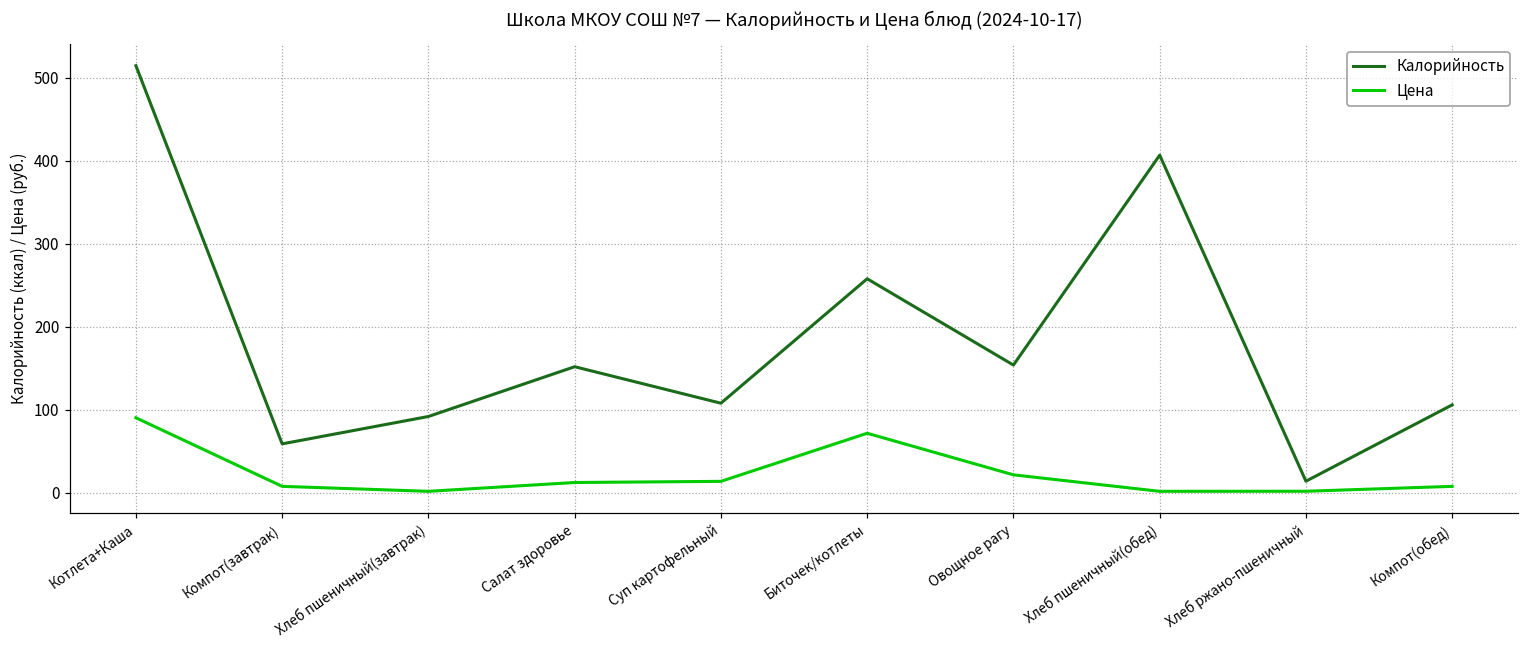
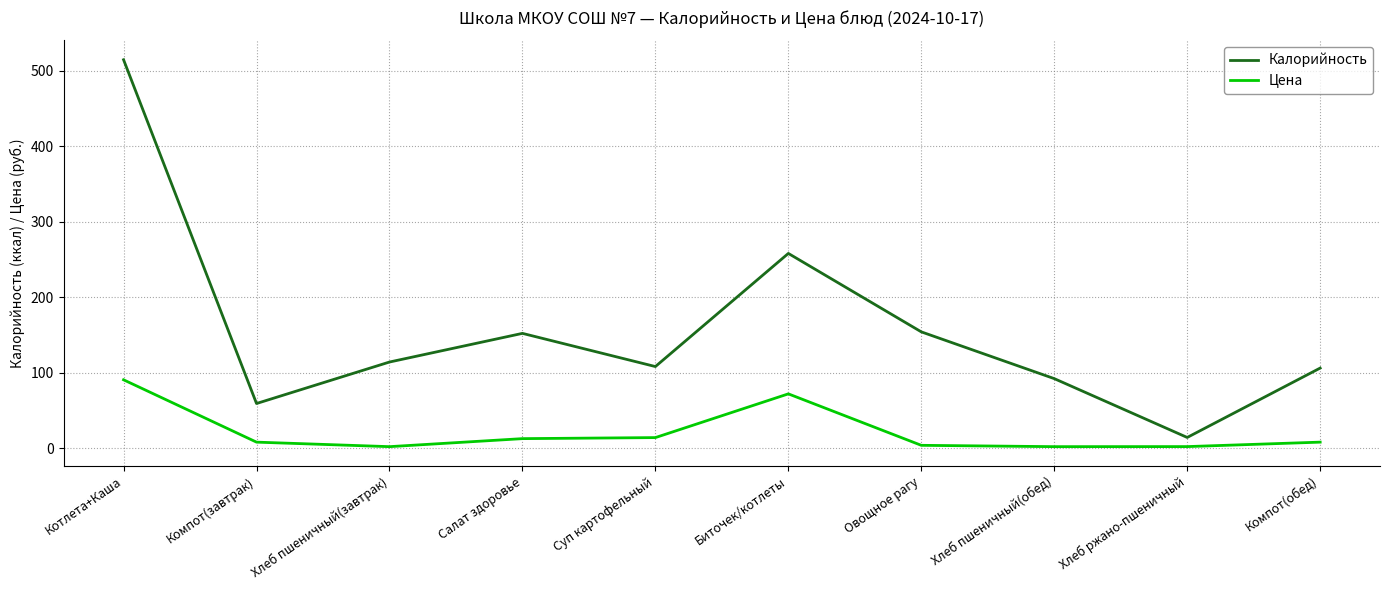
  {
    "Калорийность": {
      "Котлета+Каша": 510,
      "Компот(завтрак)": 60,
-     "Хлеб пшеничный(завтрак)": 90,
+     "Хлеб пшеничный(завтрак)": 110,
      "Салат здоровье": 150,
      "Суп картофельный": 110,
      "Биточек/котлеты": 260,
      "Овощное рагу": 150,
-     "Хлеб пшеничный(обед)": 410,
+     "Хлеб пшеничный(обед)": 90,
      "Хлеб ржано-пшеничный": 10,
      "Компот(обед)": 110
    },
    "Цена": {
      "Котлета+Каша": 90,
      "Компот(завтрак)": 10,
      "Хлеб пшеничный(завтрак)": 0,
      "Салат здоровье": 10,
      "Суп картофельный": 10,
      "Биточек/котлеты": 70,
-     "Овощное рагу": 20,
+     "Овощное рагу": 0,
      "Хлеб пшеничный(обед)": 0,
      "Хлеб ржано-пшеничный": 0,
      "Компот(обед)": 10
    }
  }
